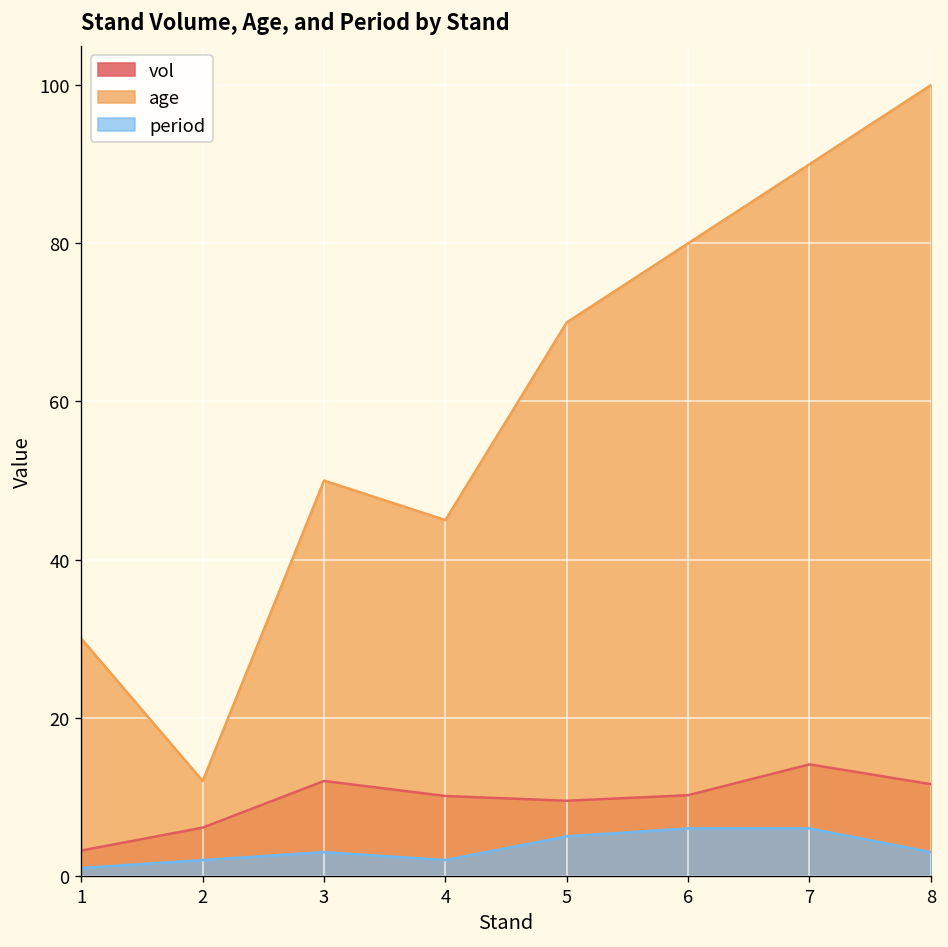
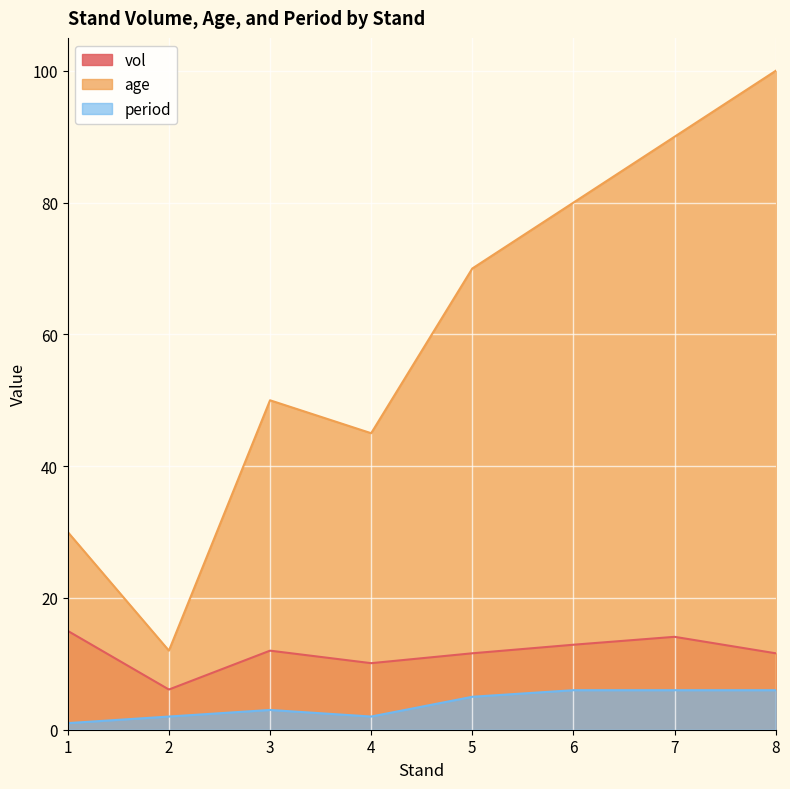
  {
    "vol": {
-     "1": 3,
+     "1": 15,
      "2": 6,
      "3": 12,
      "4": 10,
-     "5": 10,
-     "6": 10,
+     "5": 12,
+     "6": 13,
      "7": 14,
      "8": 12
    },
    "age": {
      "1": 30,
      "2": 12,
      "3": 50,
      "4": 45,
      "5": 70,
      "6": 80,
      "7": 90,
      "8": 100
    },
    "period": {
      "1": 1,
      "2": 2,
      "3": 3,
      "4": 2,
      "5": 5,
      "6": 6,
      "7": 6,
-     "8": 3
+     "8": 6
    }
  }
